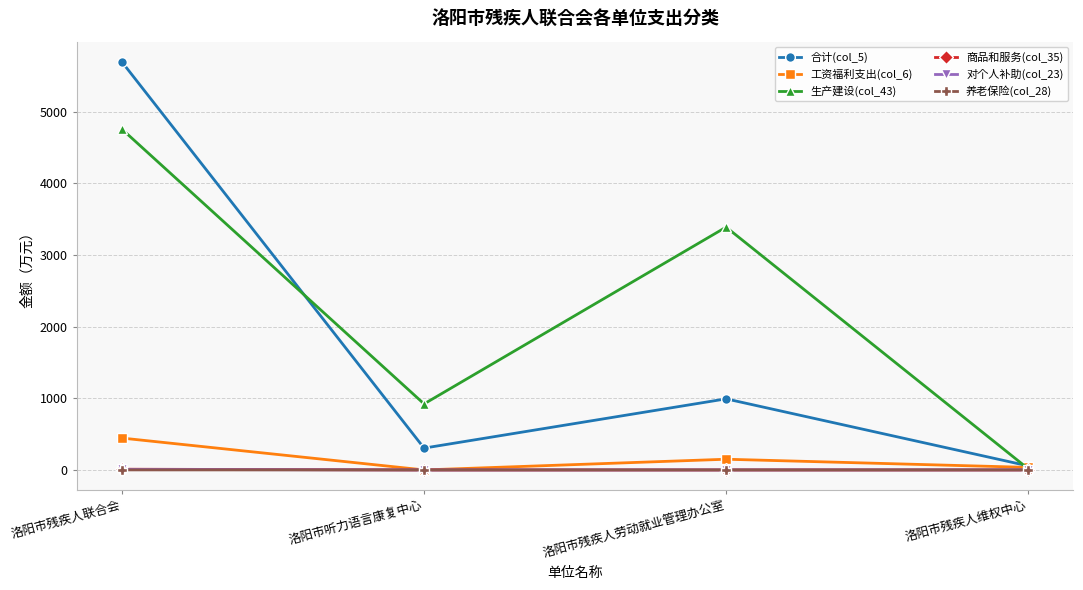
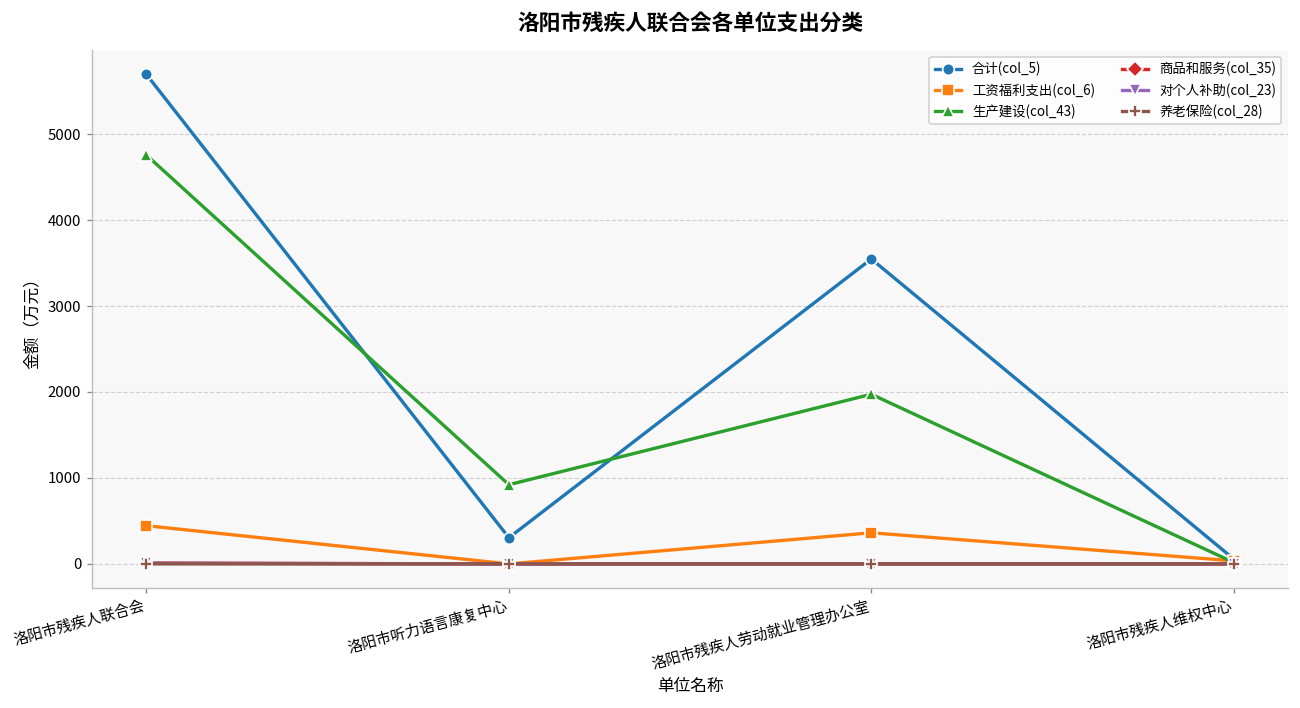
  {
    "合计(col_5)": {
      "洛阳市残疾人联合会": 5700,
      "洛阳市听力语言康复中心": 300,
-     "洛阳市残疾人劳动就业管理办公室": 1000
+     "洛阳市残疾人劳动就业管理办公室": 3500
    },
    "工资福利支出(col_6)": {
      "洛阳市残疾人联合会": 400,
-     "洛阳市残疾人劳动就业管理办公室": 100
+     "洛阳市残疾人劳动就业管理办公室": 400
    },
    "生产建设(col_43)": {
      "洛阳市残疾人联合会": 4800,
      "洛阳市听力语言康复中心": 900,
-     "洛阳市残疾人劳动就业管理办公室": 3400
+     "洛阳市残疾人劳动就业管理办公室": 2000
    }
  }
